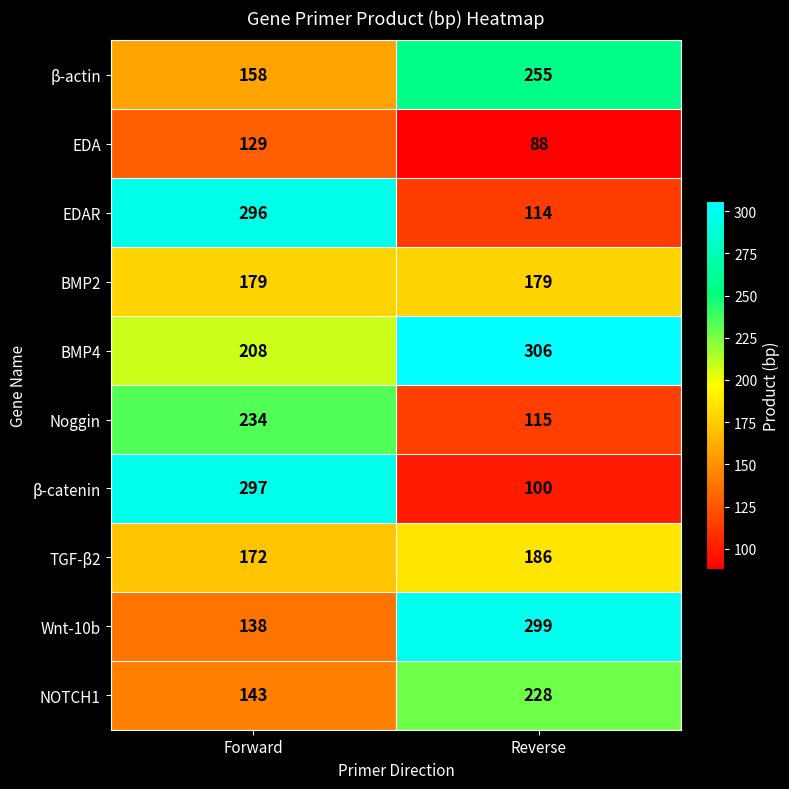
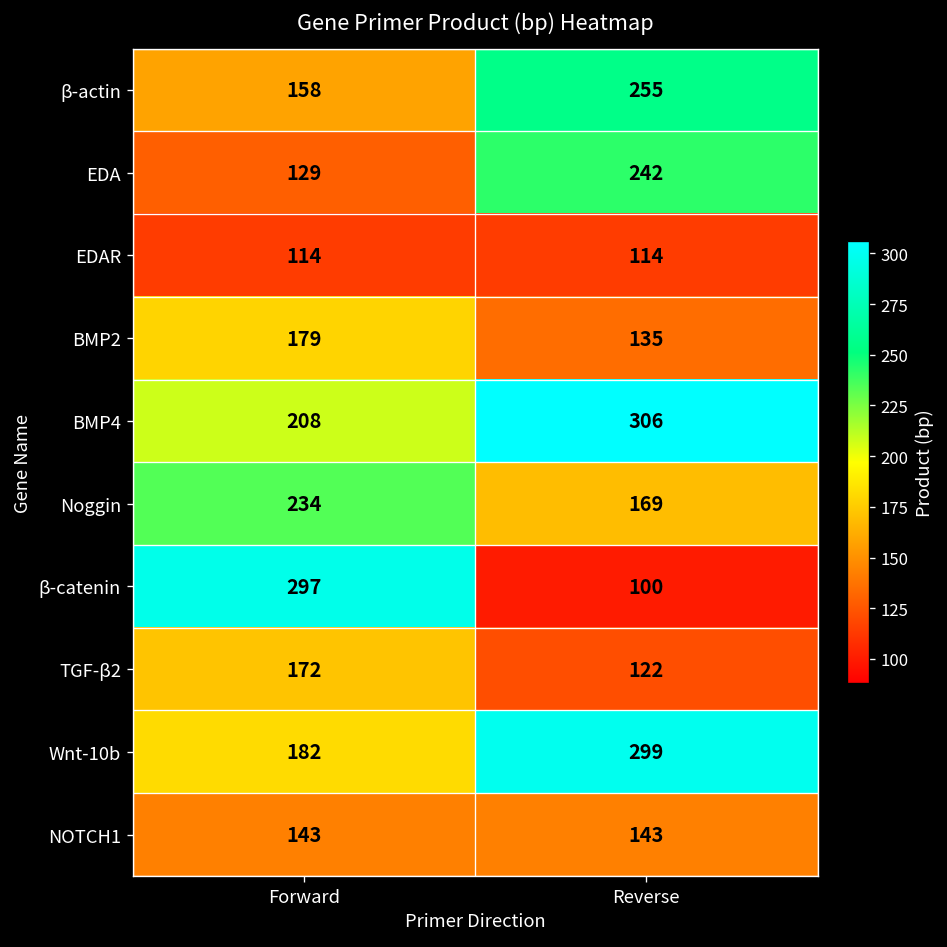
  {
    "β-actin": {
      "Forward": 158,
      "Reverse": 255
    },
    "EDA": {
      "Forward": 129,
-     "Reverse": 88
+     "Reverse": 242
    },
    "EDAR": {
-     "Forward": 296,
+     "Forward": 114,
      "Reverse": 114
    },
    "BMP2": {
      "Forward": 179,
-     "Reverse": 179
+     "Reverse": 135
    },
    "BMP4": {
      "Forward": 208,
      "Reverse": 306
    },
    "Noggin": {
      "Forward": 234,
-     "Reverse": 115
+     "Reverse": 169
    },
    "β-catenin": {
      "Forward": 297,
      "Reverse": 100
    },
    "TGF-β2": {
      "Forward": 172,
-     "Reverse": 186
+     "Reverse": 122
    },
    "Wnt-10b": {
-     "Forward": 138,
+     "Forward": 182,
      "Reverse": 299
    },
    "NOTCH1": {
      "Forward": 143,
-     "Reverse": 228
+     "Reverse": 143
    }
  }
